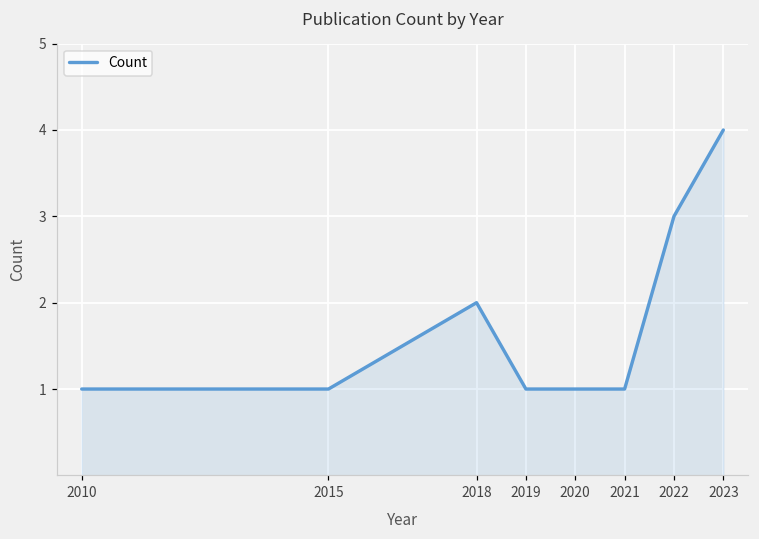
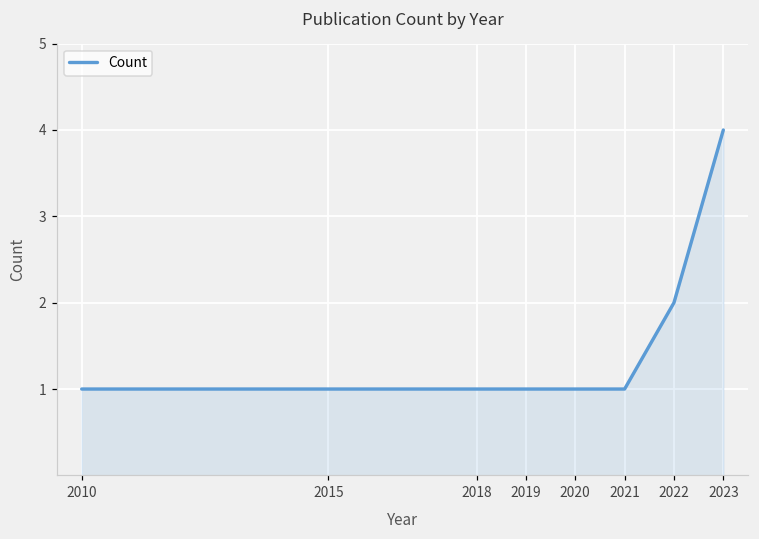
  {
    "2010": 1,
    "2015": 1,
-   "2018": 2,
+   "2018": 1,
    "2019": 1,
    "2020": 1,
    "2021": 1,
-   "2022": 3,
+   "2022": 2,
    "2023": 4
  }
